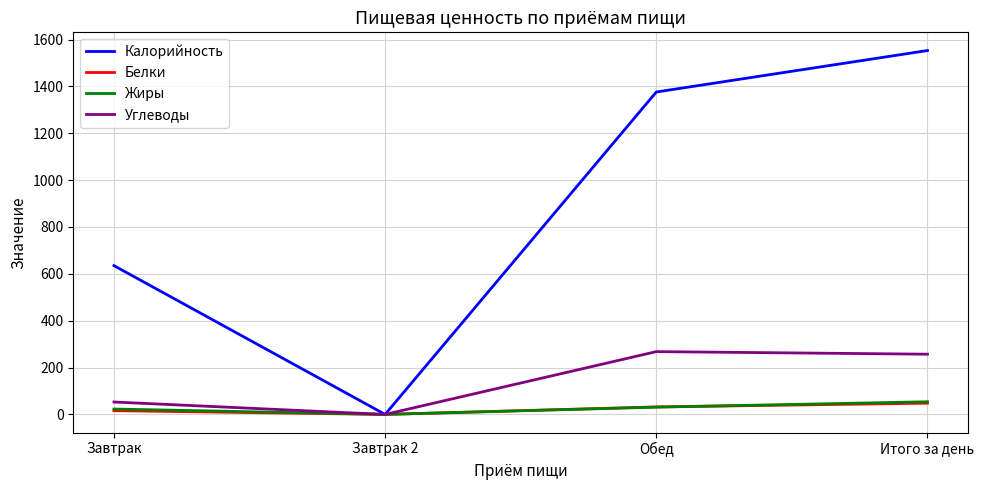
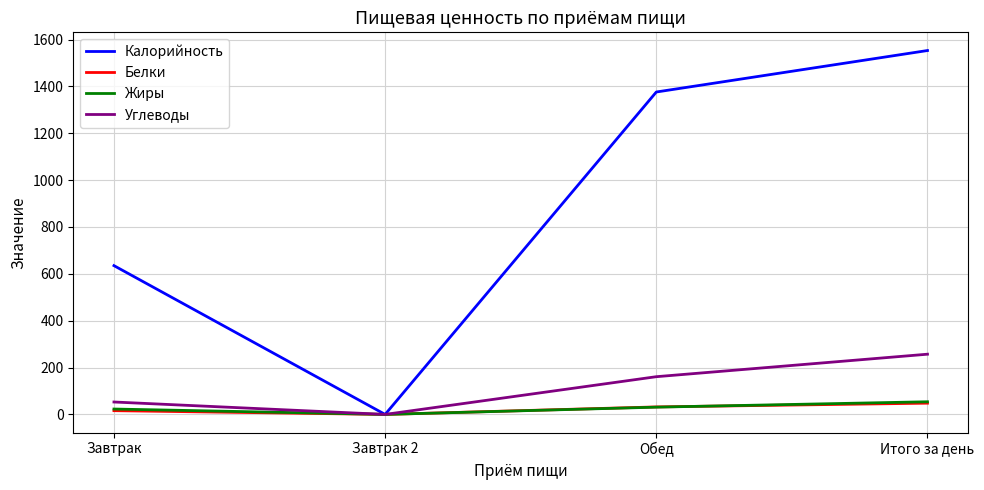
  {
    "Калорийность": {
      "Завтрак": 640,
      "Обед": 1380,
      "Итого за день": 1550
    },
    "Углеводы": {
      "Завтрак": 50,
-     "Обед": 270,
+     "Обед": 160,
      "Итого за день": 260
    }
  }
